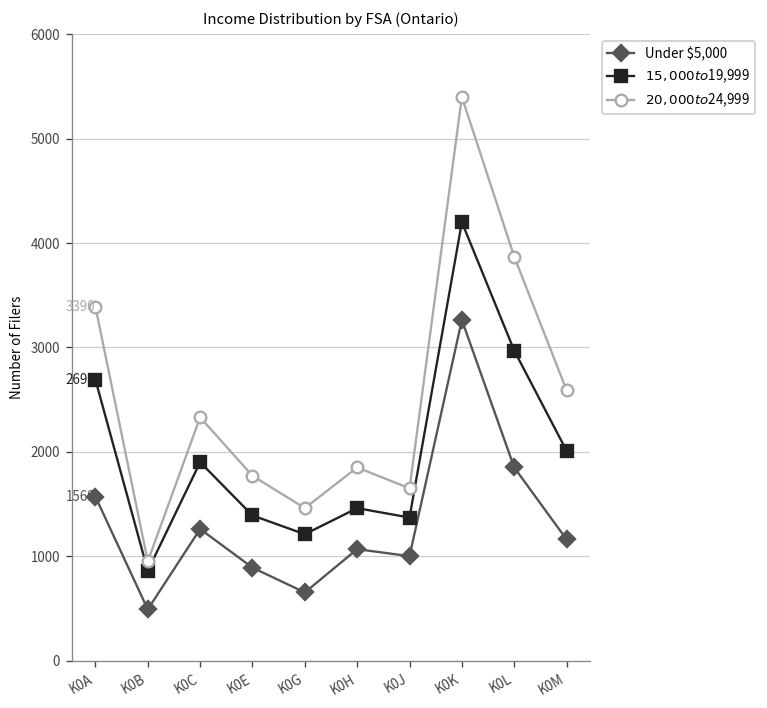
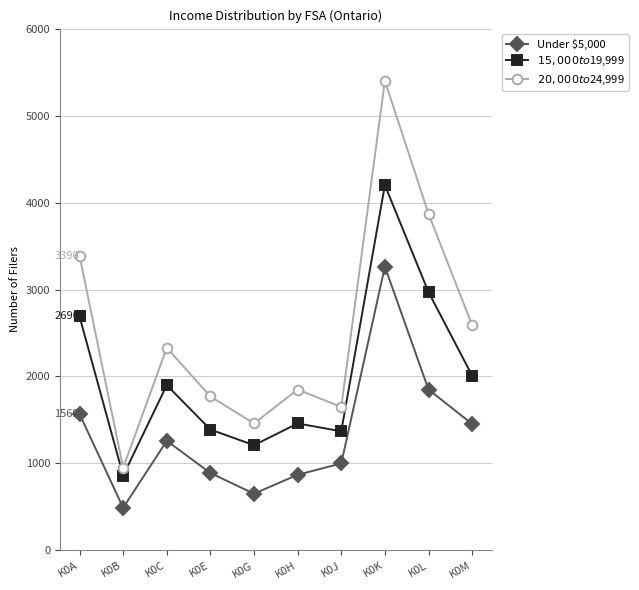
  {
    "Under $5,000": {
      "K0B": 500,
      "K0C": 1300,
      "K0E": 900,
      "K0G": 700,
-     "K0H": 1100,
+     "K0H": 900,
      "K0J": 1000,
      "K0K": 3300,
      "K0L": 1900,
-     "K0M": 1200
+     "K0M": 1500
    }
  }
